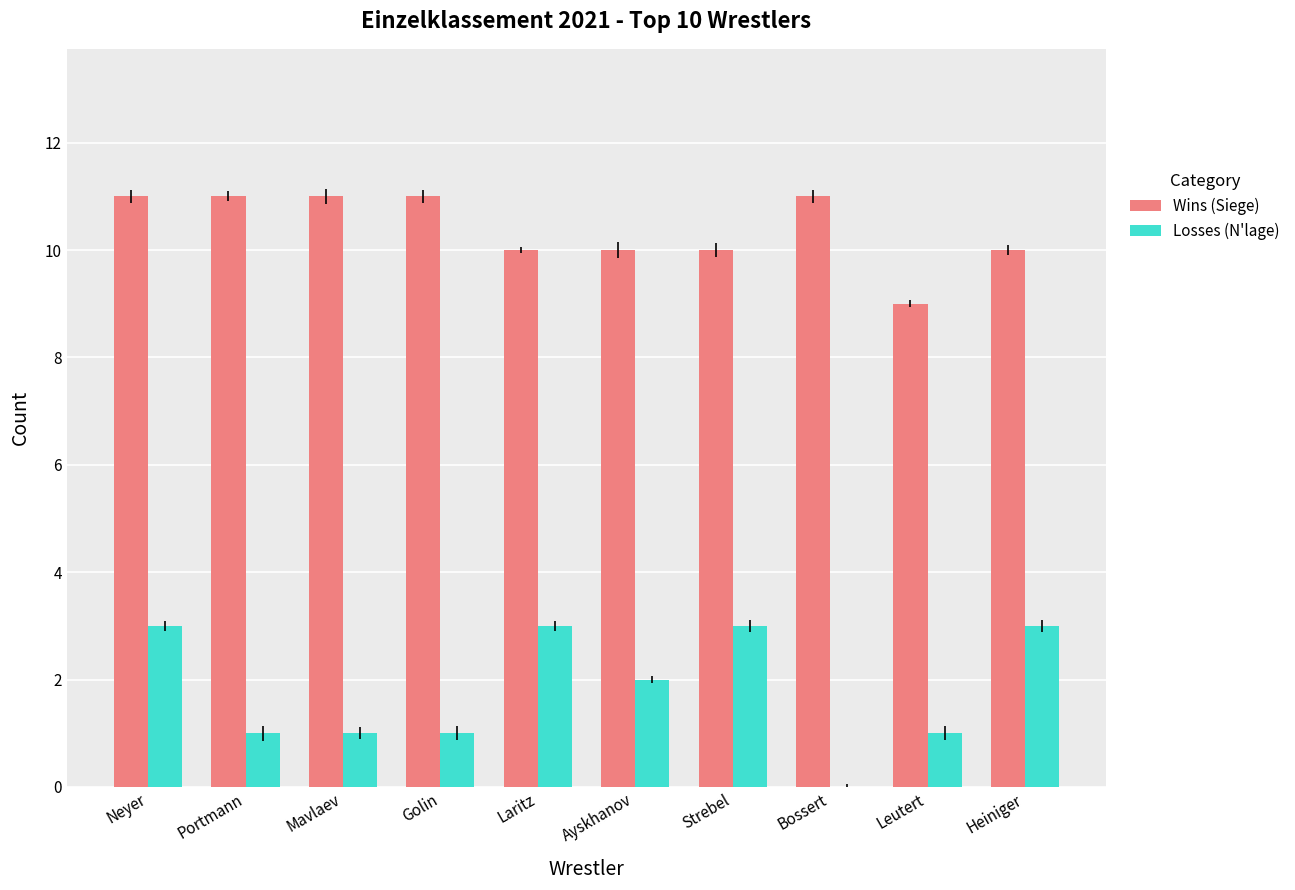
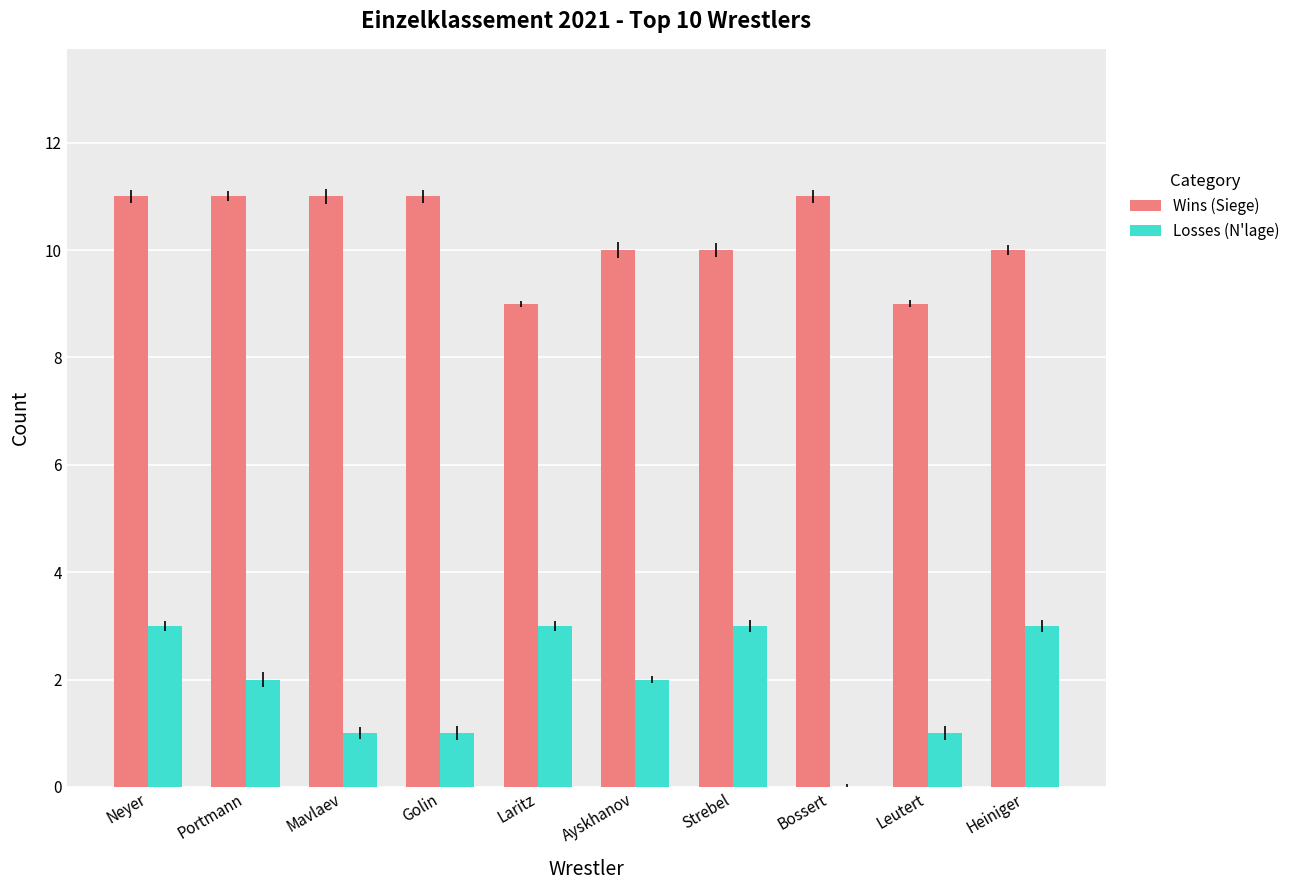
  {
    "Wins (Siege)": {
      "Neyer": 11,
      "Portmann": 11,
      "Mavlaev": 11,
      "Golin": 11,
-     "Laritz": 10,
+     "Laritz": 9,
      "Ayskhanov": 10,
      "Strebel": 10,
      "Bossert": 11,
      "Leutert": 9,
      "Heiniger": 10
    },
    "Losses (N'lage)": {
      "Neyer": 3,
-     "Portmann": 1,
+     "Portmann": 2,
      "Mavlaev": 1,
      "Golin": 1,
      "Laritz": 3,
      "Ayskhanov": 2,
      "Strebel": 3,
      "Bossert": 0,
      "Leutert": 1,
      "Heiniger": 3
    }
  }
